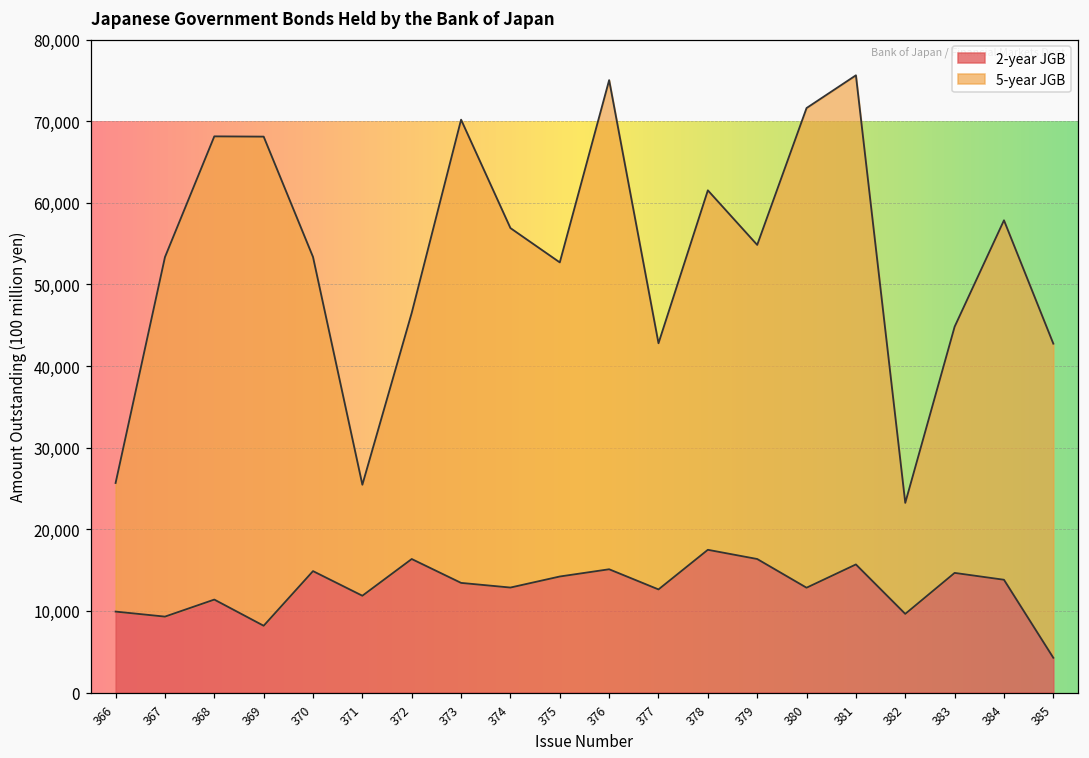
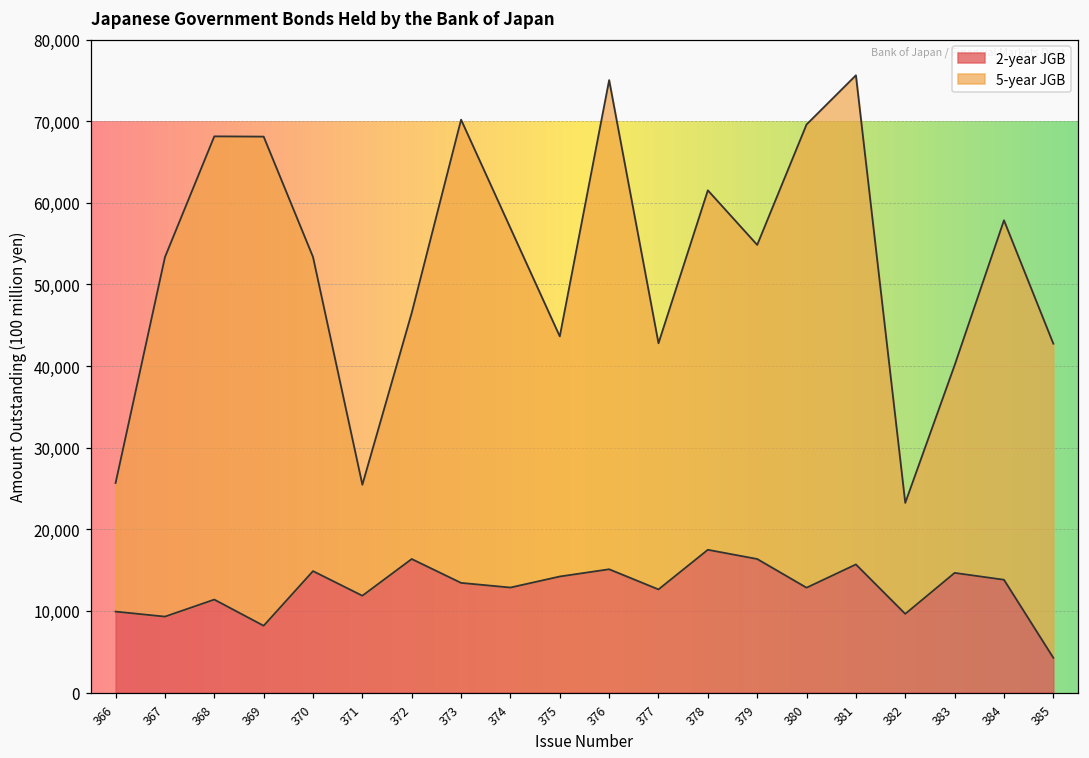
  {
    "2-year JGB": {
      "366": "10,000",
      "367": "9,000",
      "368": "11,000",
      "369": "8,000",
      "370": "15,000",
      "371": "12,000",
      "372": "16,000",
      "373": "13,000",
      "374": "13,000",
      "375": "14,000",
      "376": "15,000",
      "377": "13,000",
      "378": "17,000",
      "379": "16,000",
      "380": "13,000",
      "381": "16,000",
      "382": "10,000",
      "383": "15,000",
      "384": "14,000",
      "385": "4,000"
    },
    "5-year JGB": {
      "366": "16,000",
      "367": "44,000",
      "368": "57,000",
      "369": "60,000",
      "370": "38,000",
      "371": "14,000",
      "372": "30,000",
      "373": "57,000",
      "374": "44,000",
-     "375": "38,000",
+     "375": "29,000",
      "376": "60,000",
      "377": "30,000",
      "378": "44,000",
      "379": "38,000",
-     "380": "59,000",
+     "380": "57,000",
      "381": "60,000",
      "382": "14,000",
-     "383": "30,000",
+     "383": "25,000",
      "384": "44,000",
      "385": "38,000"
    }
  }
